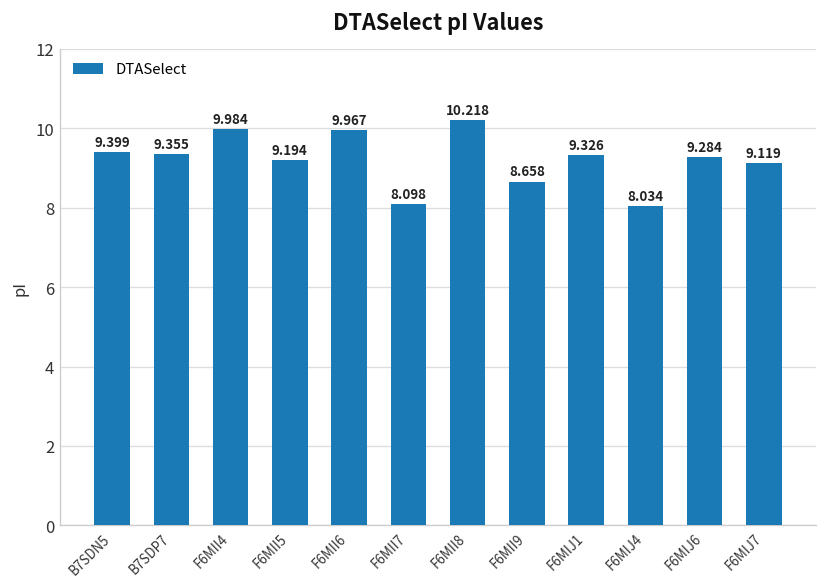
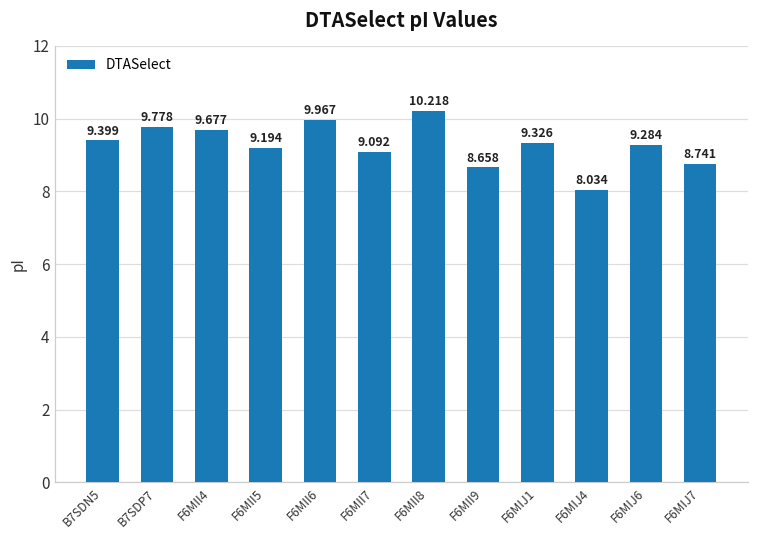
  {
    "B7SDN5": 9.399,
-   "B7SDP7": 9.355,
-   "F6MII4": 9.984,
+   "B7SDP7": 9.778,
+   "F6MII4": 9.677,
    "F6MII5": 9.194,
    "F6MII6": 9.967,
-   "F6MII7": 8.098,
+   "F6MII7": 9.092,
    "F6MII8": 10.218,
    "F6MII9": 8.658,
    "F6MIJ1": 9.326,
    "F6MIJ4": 8.034,
    "F6MIJ6": 9.284,
-   "F6MIJ7": 9.119
+   "F6MIJ7": 8.741
  }
